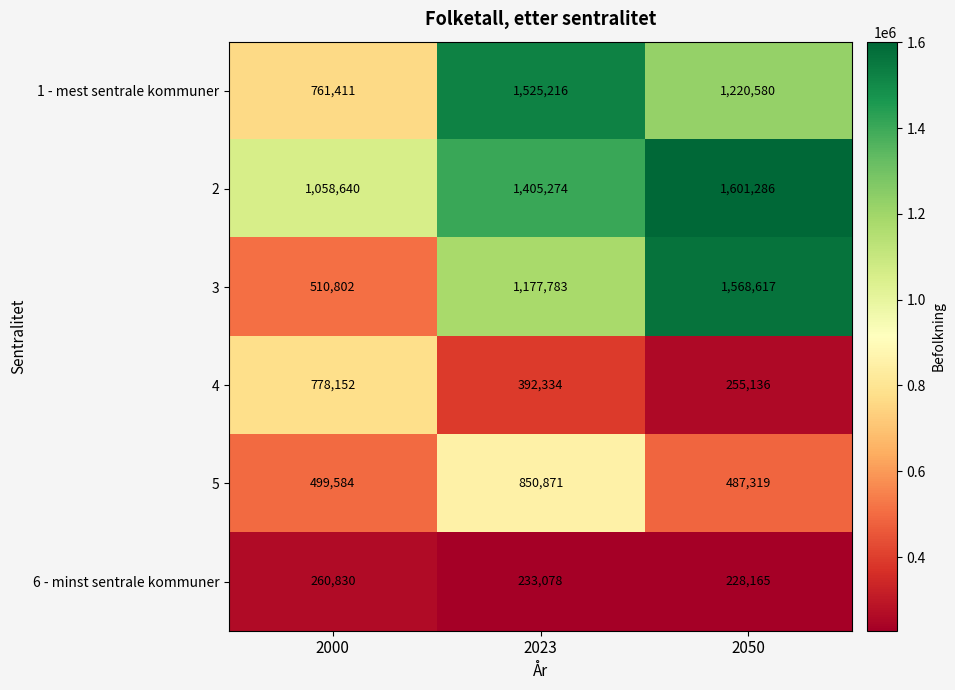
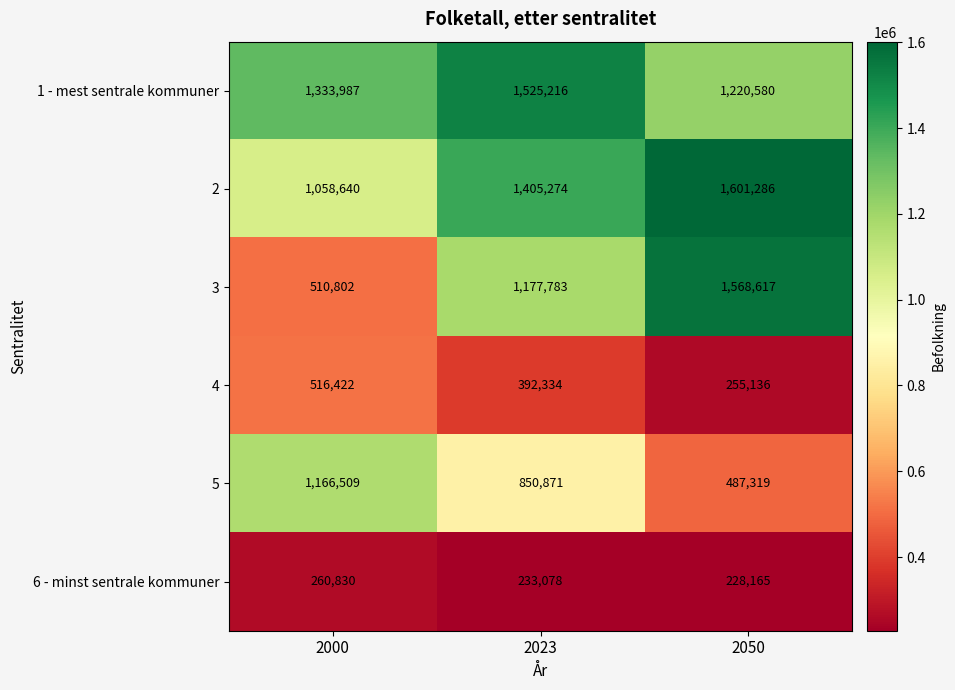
  {
    "1 - mest sentrale kommuner": {
-     "2000": "761,411",
+     "2000": "1,333,987",
      "2023": "1,525,216",
      "2050": "1,220,580"
    },
    "2": {
      "2000": "1,058,640",
      "2023": "1,405,274",
      "2050": "1,601,286"
    },
    "3": {
      "2000": "510,802",
      "2023": "1,177,783",
      "2050": "1,568,617"
    },
    "4": {
-     "2000": "778,152",
+     "2000": "516,422",
      "2023": "392,334",
      "2050": "255,136"
    },
    "5": {
-     "2000": "499,584",
+     "2000": "1,166,509",
      "2023": "850,871",
      "2050": "487,319"
    },
    "6 - minst sentrale kommuner": {
      "2000": "260,830",
      "2023": "233,078",
      "2050": "228,165"
    }
  }
